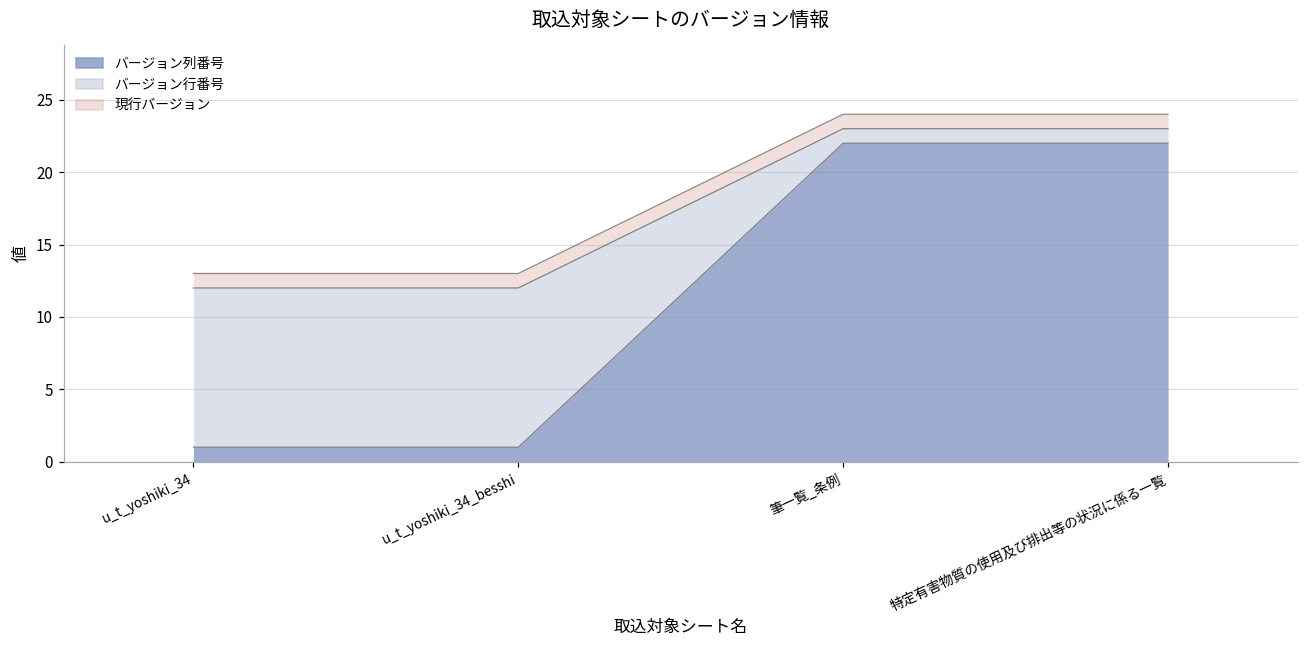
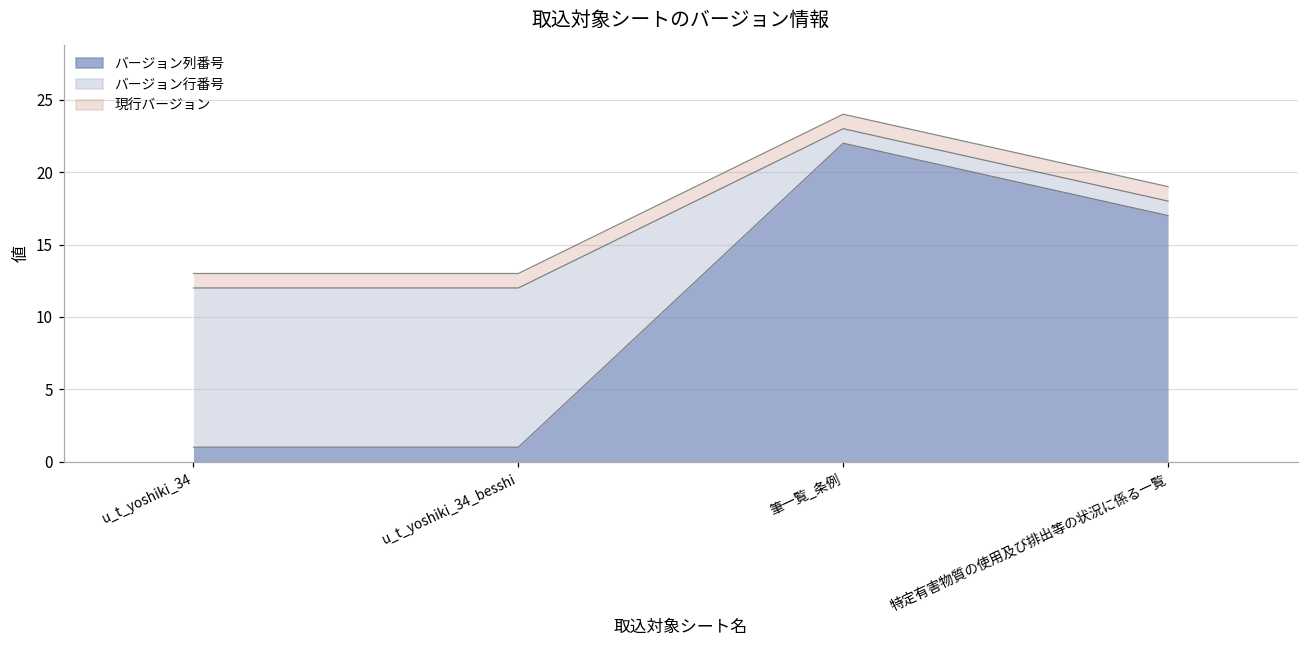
  {
    "バージョン列番号": {
      "u_t_yoshiki_34": 1,
      "u_t_yoshiki_34_besshi": 1,
      "筆一覧_条例": 22,
-     "特定有害物質の使用及び排出等の状況に係る一覧": 22
+     "特定有害物質の使用及び排出等の状況に係る一覧": 17
    }
  }
